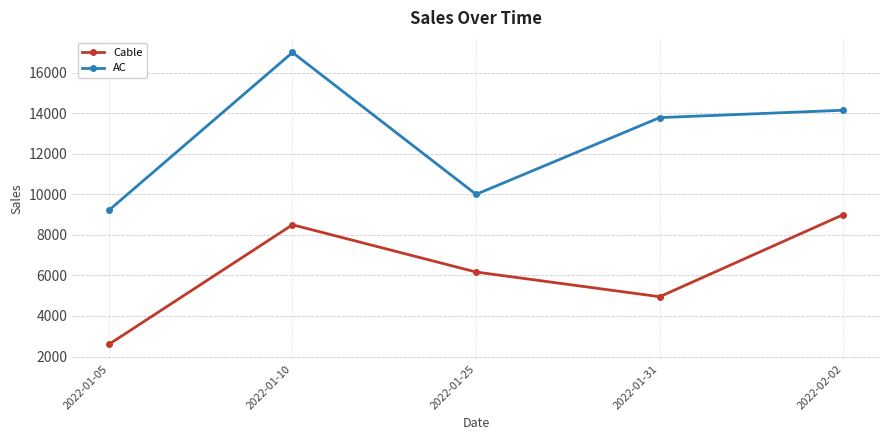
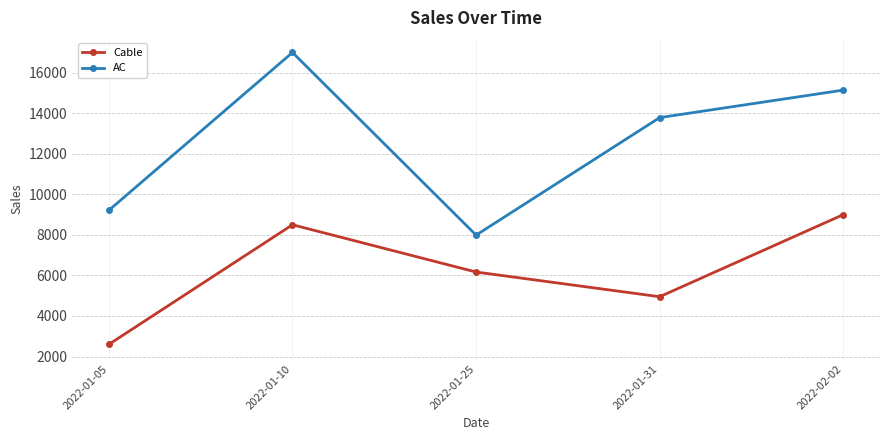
  {
    "Cable": {
      "2022-01-05": 2600,
      "2022-01-10": 8500,
      "2022-01-25": 6200,
      "2022-01-31": 5000,
      "2022-02-02": 9000
    },
    "AC": {
      "2022-01-05": 9200,
      "2022-01-10": 17000,
-     "2022-01-25": 10000,
+     "2022-01-25": 8000,
      "2022-01-31": 13800,
-     "2022-02-02": 14200
+     "2022-02-02": 15100
    }
  }
